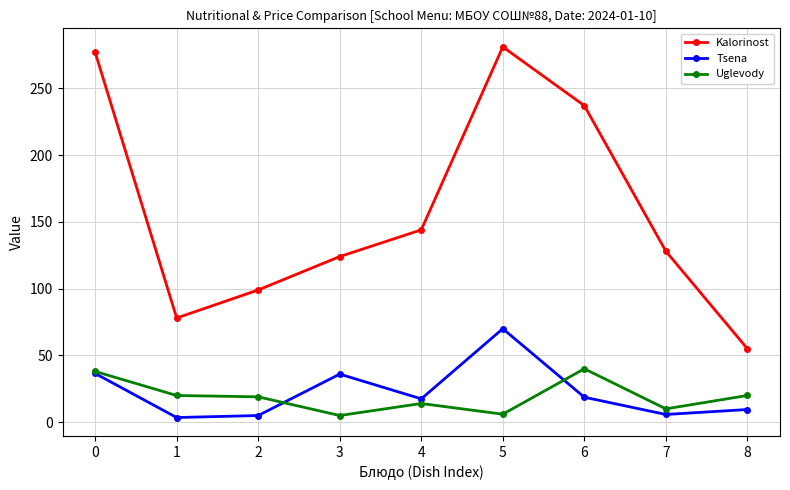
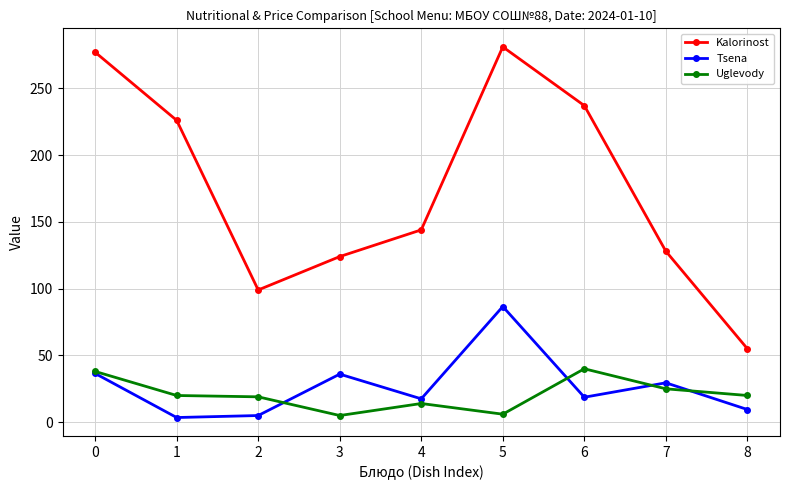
  {
    "Kalorinost": {
      "0": 277,
-     "1": 78,
+     "1": 226,
      "2": 99,
      "3": 124,
      "4": 144,
      "5": 281,
      "6": 237,
      "7": 128,
      "8": 55
    },
    "Tsena": {
      "1": 4,
      "2": 5,
      "3": 36,
      "4": 18,
-     "5": 70,
+     "5": 87,
      "6": 19,
-     "7": 6,
+     "7": 30,
      "8": 10
    },
    "Uglevody": {
      "1": 20,
      "2": 19,
      "3": 5,
      "4": 14,
      "5": 6,
      "6": 40,
-     "7": 10,
+     "7": 25,
      "8": 20
    }
  }
